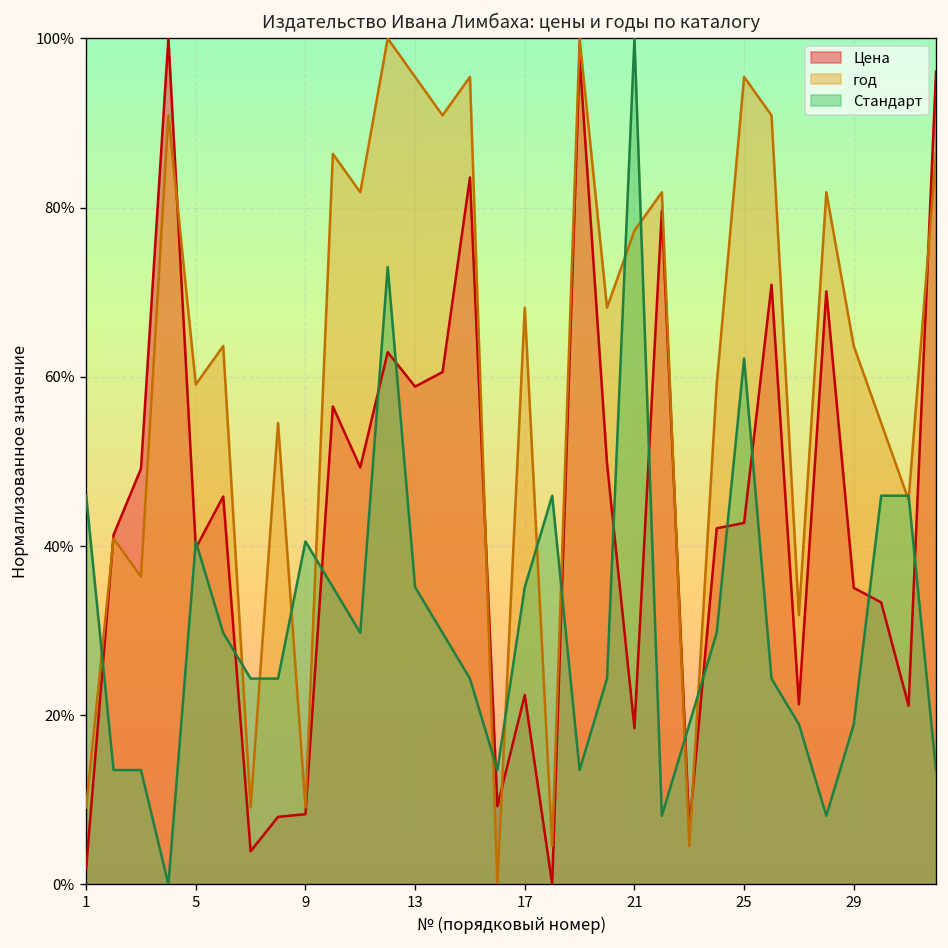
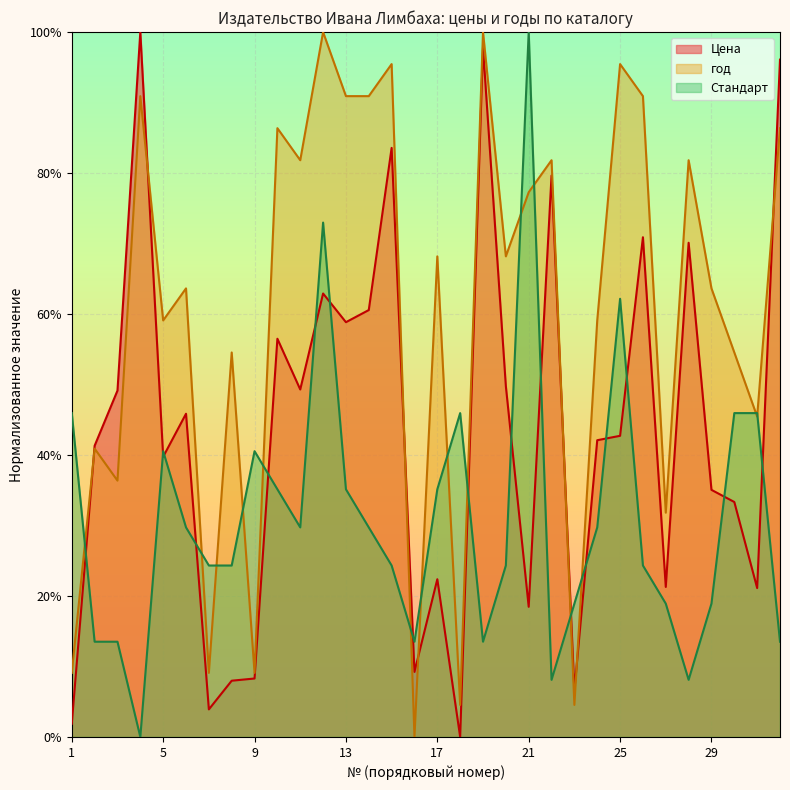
  {
    "Цена": {
      "1": "2%",
      "5": "40%",
      "9": "8%",
      "13": "59%",
      "17": "22%",
      "21": "18%",
      "25": "43%",
      "29": "35%"
    },
    "год": {
      "1": "9%",
      "5": "59%",
      "9": "9%",
-     "13": "95%",
+     "13": "91%",
      "17": "68%",
      "21": "77%",
      "25": "95%",
      "29": "64%"
    },
    "Стандарт": {
      "1": "46%",
      "5": "41%",
      "9": "41%",
      "13": "35%",
      "17": "35%",
      "21": "100%",
      "25": "62%",
      "29": "19%"
    }
  }
